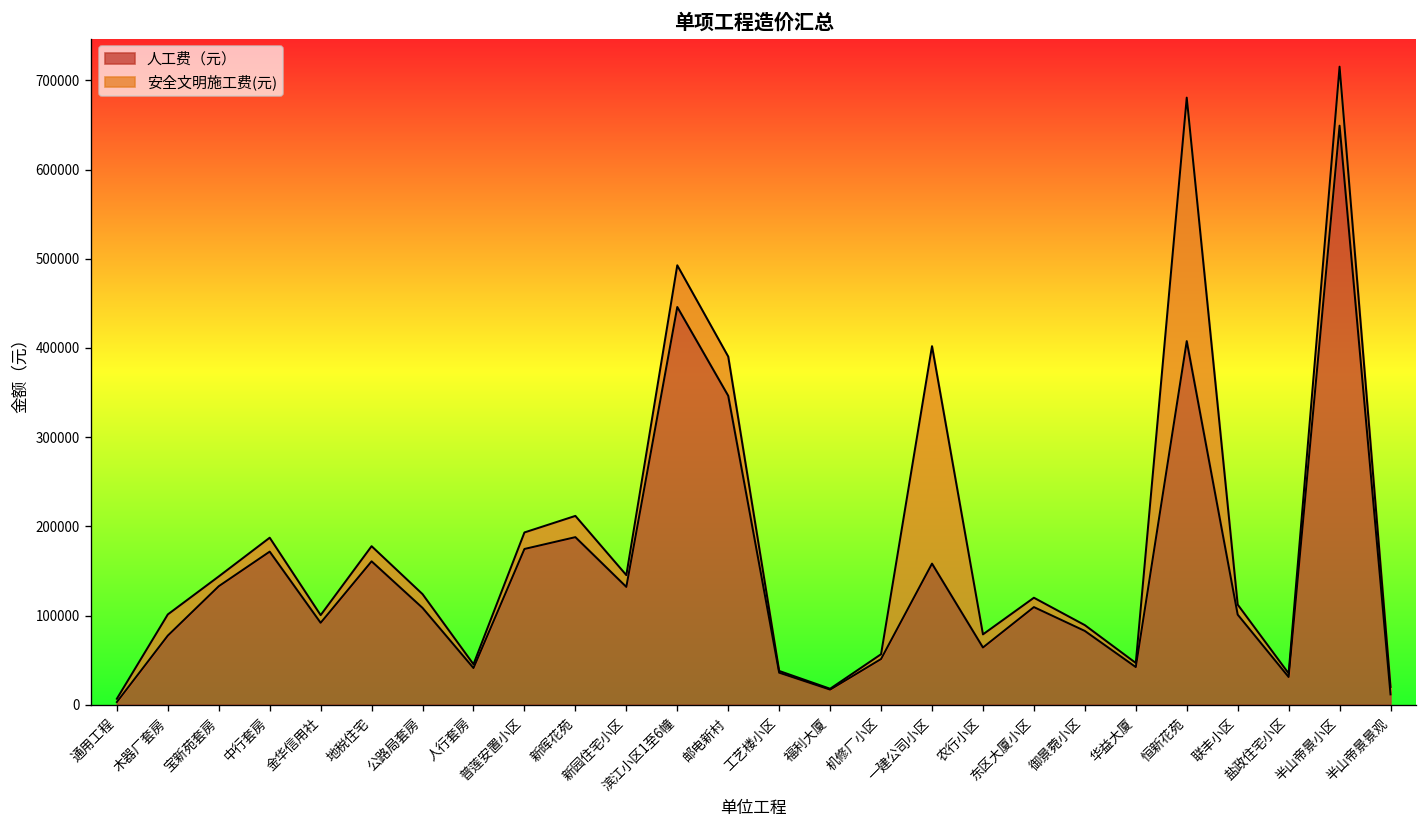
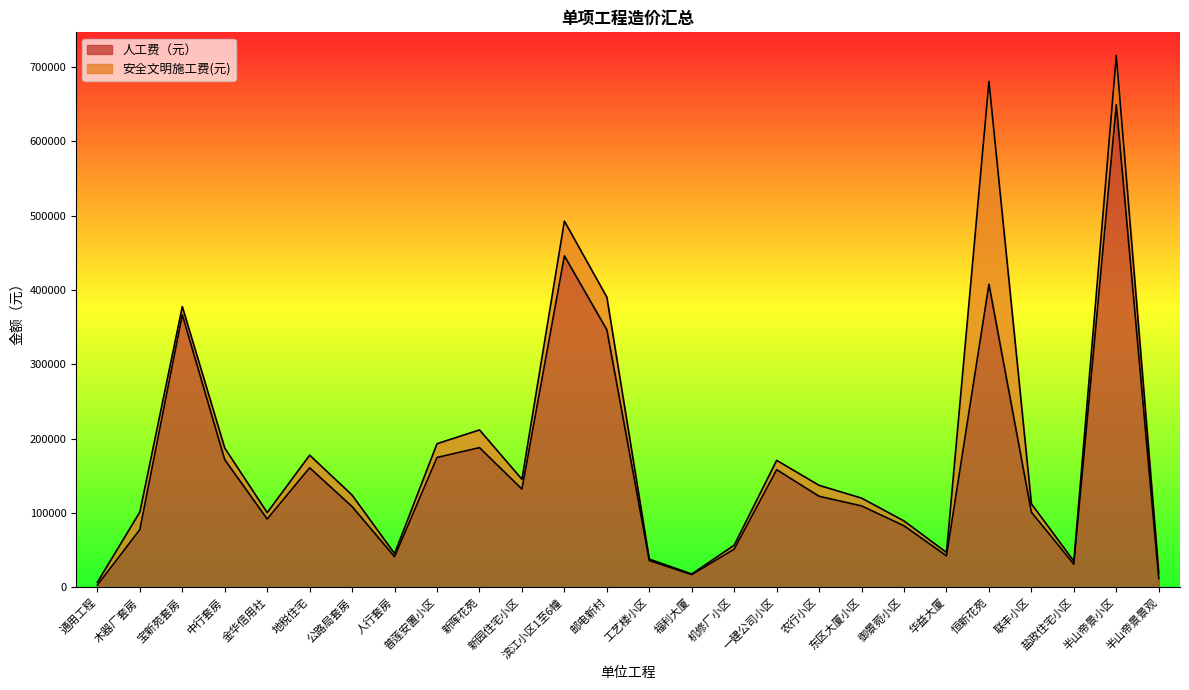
  {
    "人工费（元）": {
      "通用工程": 0,
      "木器厂套房": 80000,
-     "宝新苑套房": 130000,
+     "宝新苑套房": 370000,
      "中行套房": 170000,
      "金华信用社": 90000,
      "地税住宅": 160000,
      "公路局套房": 110000,
      "人行套房": 40000,
      "普莲安置小区": 170000,
      "新晖花苑": 190000,
      "新园住宅小区": 130000,
      "滨江小区1至6幢": 450000,
      "邮电新村": 350000,
      "机修厂小区": 50000,
      "一建公司小区": 160000,
-     "农行小区": 60000,
+     "农行小区": 120000,
      "东区大厦小区": 110000,
      "御景菀小区": 80000,
      "华益大厦": 40000,
      "恒新花苑": 410000,
      "联丰小区": 100000,
      "盐政住宅小区": 30000,
      "半山帝景小区": 650000,
      "半山帝景景观": 10000
    },
    "安全文明施工费(元)": {
      "通用工程": 0,
      "木器厂套房": 20000,
      "宝新苑套房": 10000,
      "中行套房": 20000,
      "金华信用社": 10000,
      "地税住宅": 20000,
      "公路局套房": 20000,
      "人行套房": 0,
      "普莲安置小区": 20000,
      "新晖花苑": 20000,
      "新园住宅小区": 10000,
      "滨江小区1至6幢": 50000,
      "邮电新村": 40000,
      "机修厂小区": 10000,
-     "一建公司小区": 240000,
+     "一建公司小区": 10000,
      "农行小区": 10000,
      "东区大厦小区": 10000,
      "御景菀小区": 10000,
      "华益大厦": 0,
      "恒新花苑": 270000,
      "联丰小区": 10000,
      "盐政住宅小区": 0,
      "半山帝景小区": 70000,
      "半山帝景景观": 10000
    }
  }
